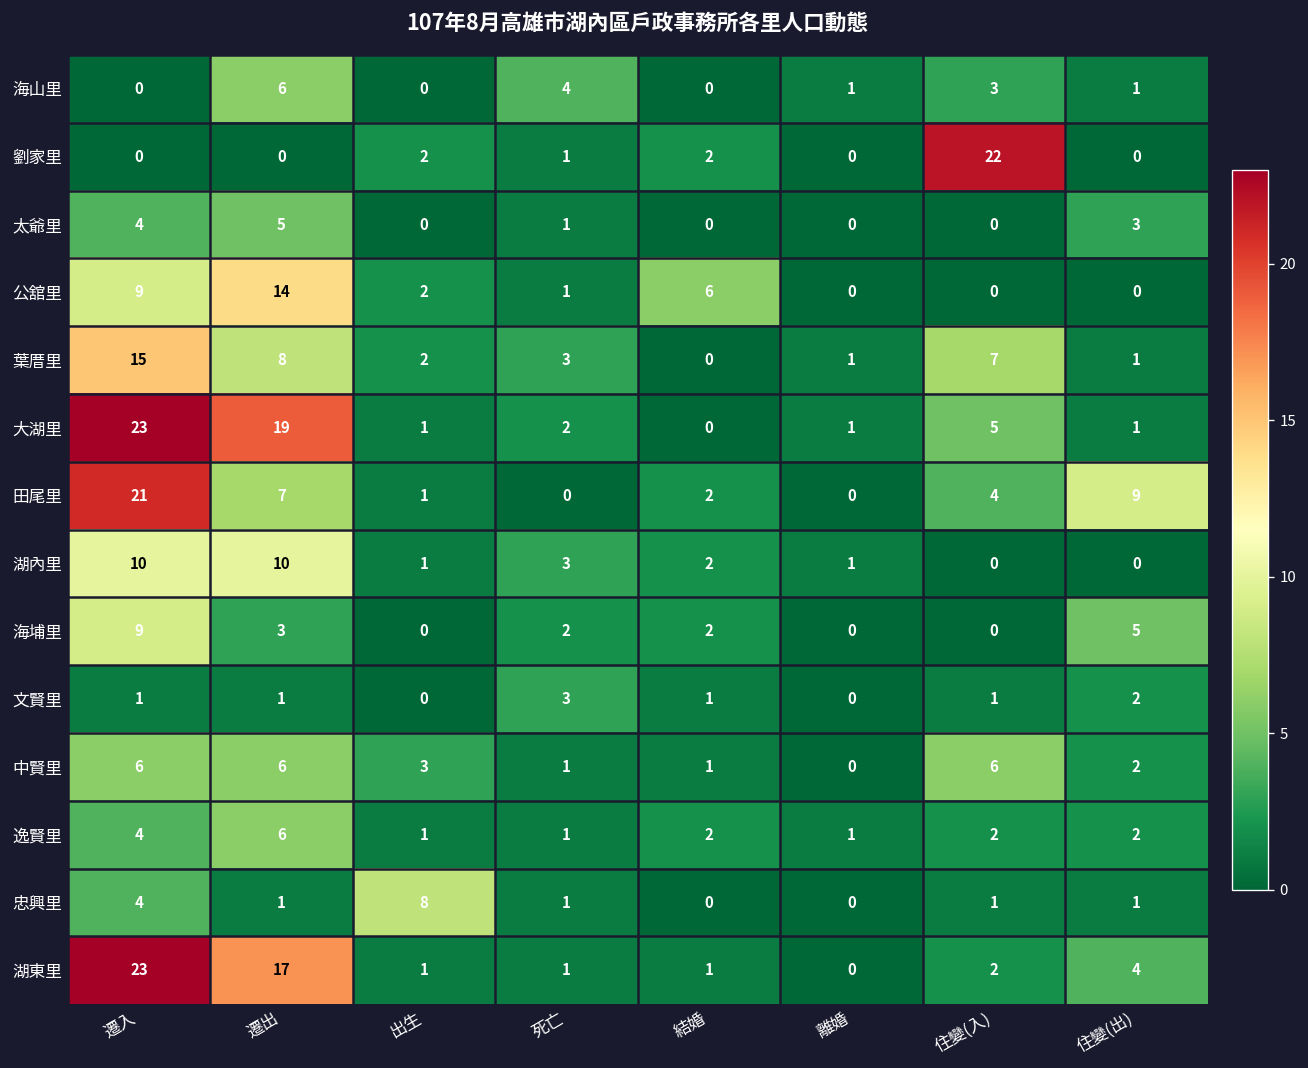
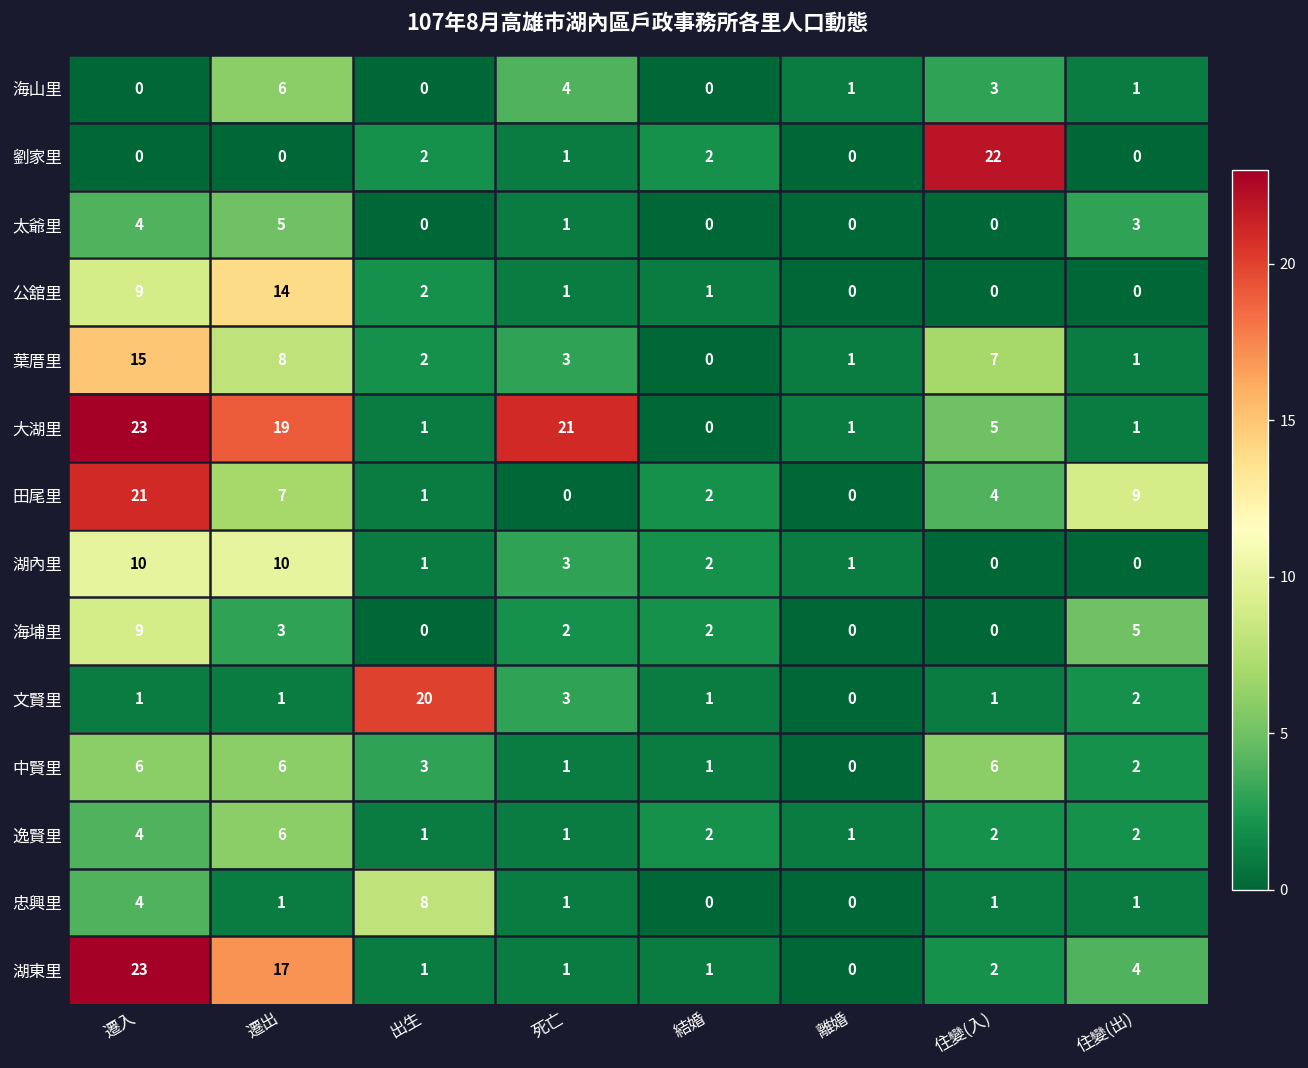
  {
    "海山里": {
      "遷入": 0,
      "遷出": 6,
      "出生": 0,
      "死亡": 4,
      "結婚": 0,
      "離婚": 1,
      "住變(入)": 3,
      "住變(出)": 1
    },
    "劉家里": {
      "遷入": 0,
      "遷出": 0,
      "出生": 2,
      "死亡": 1,
      "結婚": 2,
      "離婚": 0,
      "住變(入)": 22,
      "住變(出)": 0
    },
    "太爺里": {
      "遷入": 4,
      "遷出": 5,
      "出生": 0,
      "死亡": 1,
      "結婚": 0,
      "離婚": 0,
      "住變(入)": 0,
      "住變(出)": 3
    },
    "公舘里": {
      "遷入": 9,
      "遷出": 14,
      "出生": 2,
      "死亡": 1,
-     "結婚": 6,
+     "結婚": 1,
      "離婚": 0,
      "住變(入)": 0,
      "住變(出)": 0
    },
    "葉厝里": {
      "遷入": 15,
      "遷出": 8,
      "出生": 2,
      "死亡": 3,
      "結婚": 0,
      "離婚": 1,
      "住變(入)": 7,
      "住變(出)": 1
    },
    "大湖里": {
      "遷入": 23,
      "遷出": 19,
      "出生": 1,
-     "死亡": 2,
+     "死亡": 21,
      "結婚": 0,
      "離婚": 1,
      "住變(入)": 5,
      "住變(出)": 1
    },
    "田尾里": {
      "遷入": 21,
      "遷出": 7,
      "出生": 1,
      "死亡": 0,
      "結婚": 2,
      "離婚": 0,
      "住變(入)": 4,
      "住變(出)": 9
    },
    "湖內里": {
      "遷入": 10,
      "遷出": 10,
      "出生": 1,
      "死亡": 3,
      "結婚": 2,
      "離婚": 1,
      "住變(入)": 0,
      "住變(出)": 0
    },
    "海埔里": {
      "遷入": 9,
      "遷出": 3,
      "出生": 0,
      "死亡": 2,
      "結婚": 2,
      "離婚": 0,
      "住變(入)": 0,
      "住變(出)": 5
    },
    "文賢里": {
      "遷入": 1,
      "遷出": 1,
-     "出生": 0,
+     "出生": 20,
      "死亡": 3,
      "結婚": 1,
      "離婚": 0,
      "住變(入)": 1,
      "住變(出)": 2
    },
    "中賢里": {
      "遷入": 6,
      "遷出": 6,
      "出生": 3,
      "死亡": 1,
      "結婚": 1,
      "離婚": 0,
      "住變(入)": 6,
      "住變(出)": 2
    },
    "逸賢里": {
      "遷入": 4,
      "遷出": 6,
      "出生": 1,
      "死亡": 1,
      "結婚": 2,
      "離婚": 1,
      "住變(入)": 2,
      "住變(出)": 2
    },
    "忠興里": {
      "遷入": 4,
      "遷出": 1,
      "出生": 8,
      "死亡": 1,
      "結婚": 0,
      "離婚": 0,
      "住變(入)": 1,
      "住變(出)": 1
    },
    "湖東里": {
      "遷入": 23,
      "遷出": 17,
      "出生": 1,
      "死亡": 1,
      "結婚": 1,
      "離婚": 0,
      "住變(入)": 2,
      "住變(出)": 4
    }
  }
